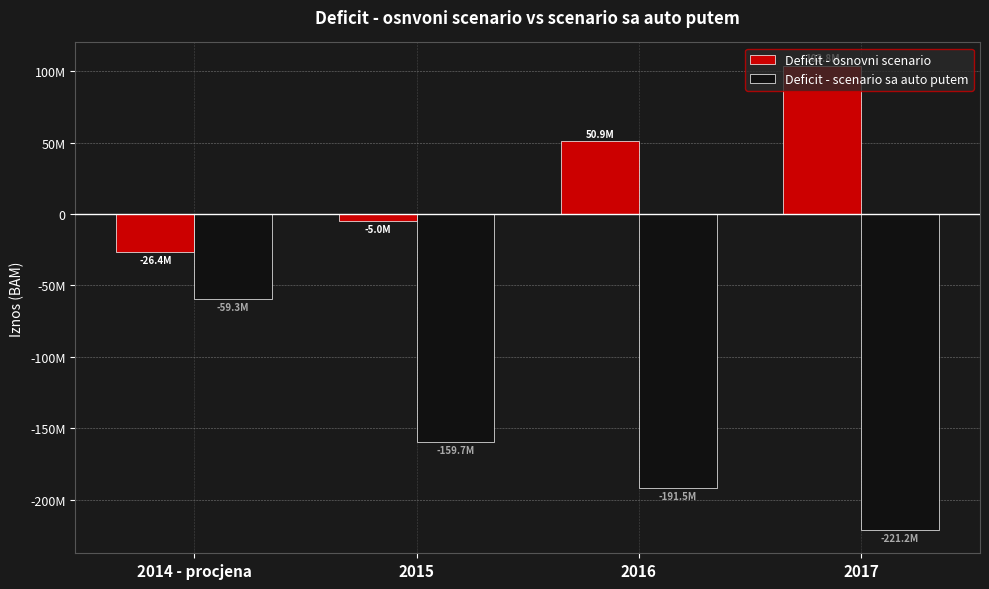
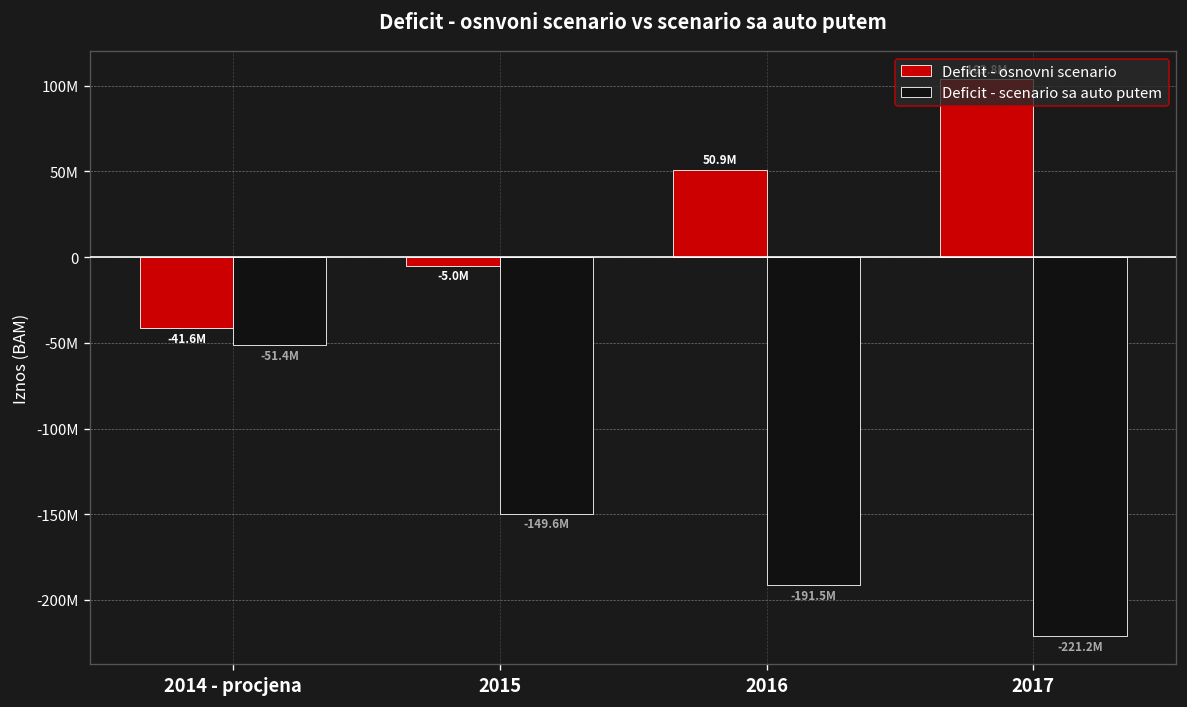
  {
    "Deficit - osnovni scenario": {
-     "2014 - procjena": "-26.4M",
+     "2014 - procjena": "-41.6M",
      "2015": "-5.0M",
      "2016": "50.9M"
    },
    "Deficit - scenario sa auto putem": {
-     "2014 - procjena": "-59.3M",
-     "2015": "-159.7M",
+     "2014 - procjena": "-51.4M",
+     "2015": "-149.6M",
      "2016": "-191.5M",
      "2017": "-221.2M"
    }
  }
